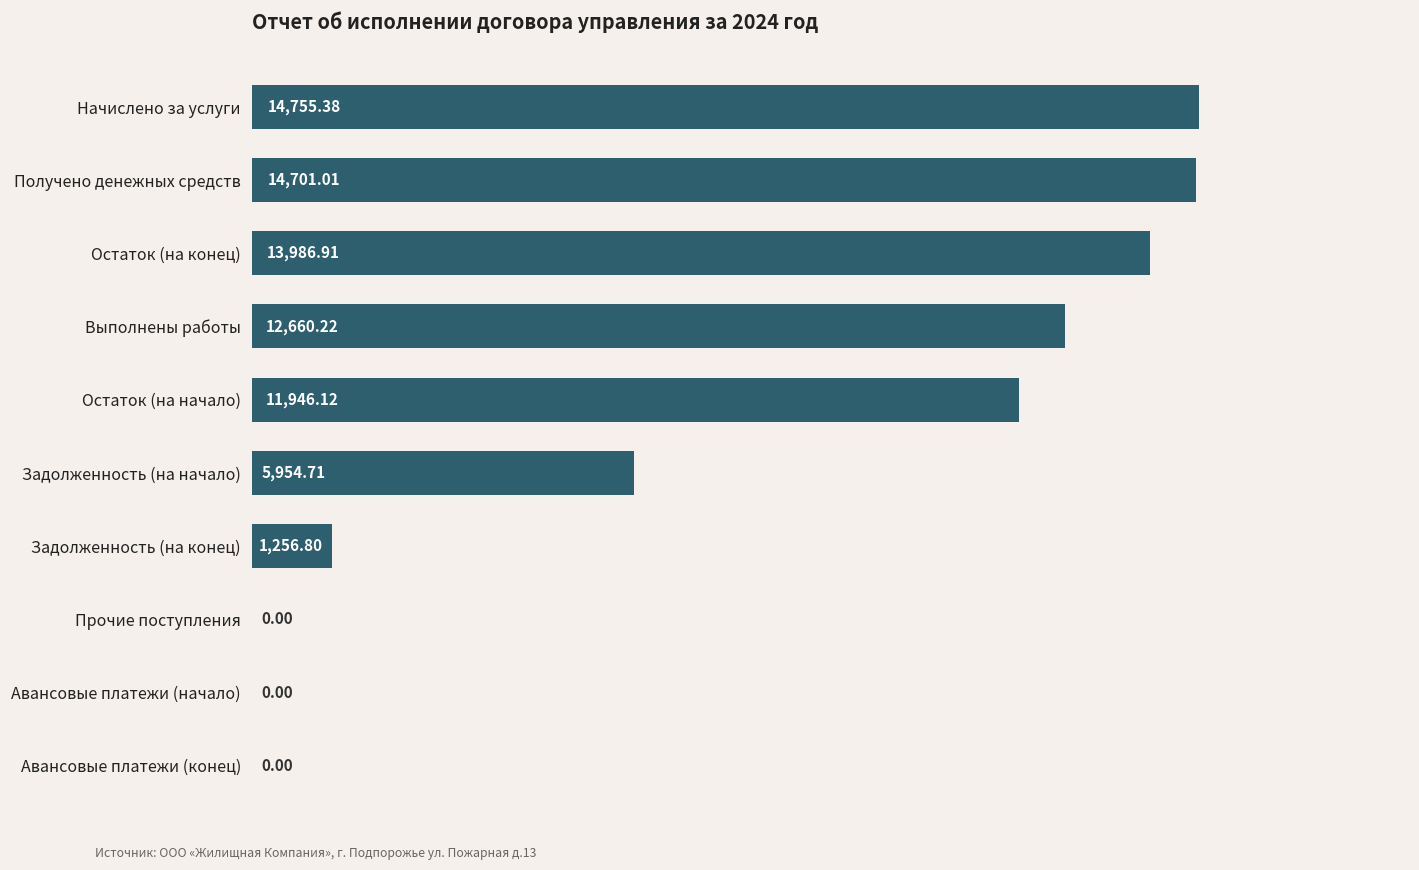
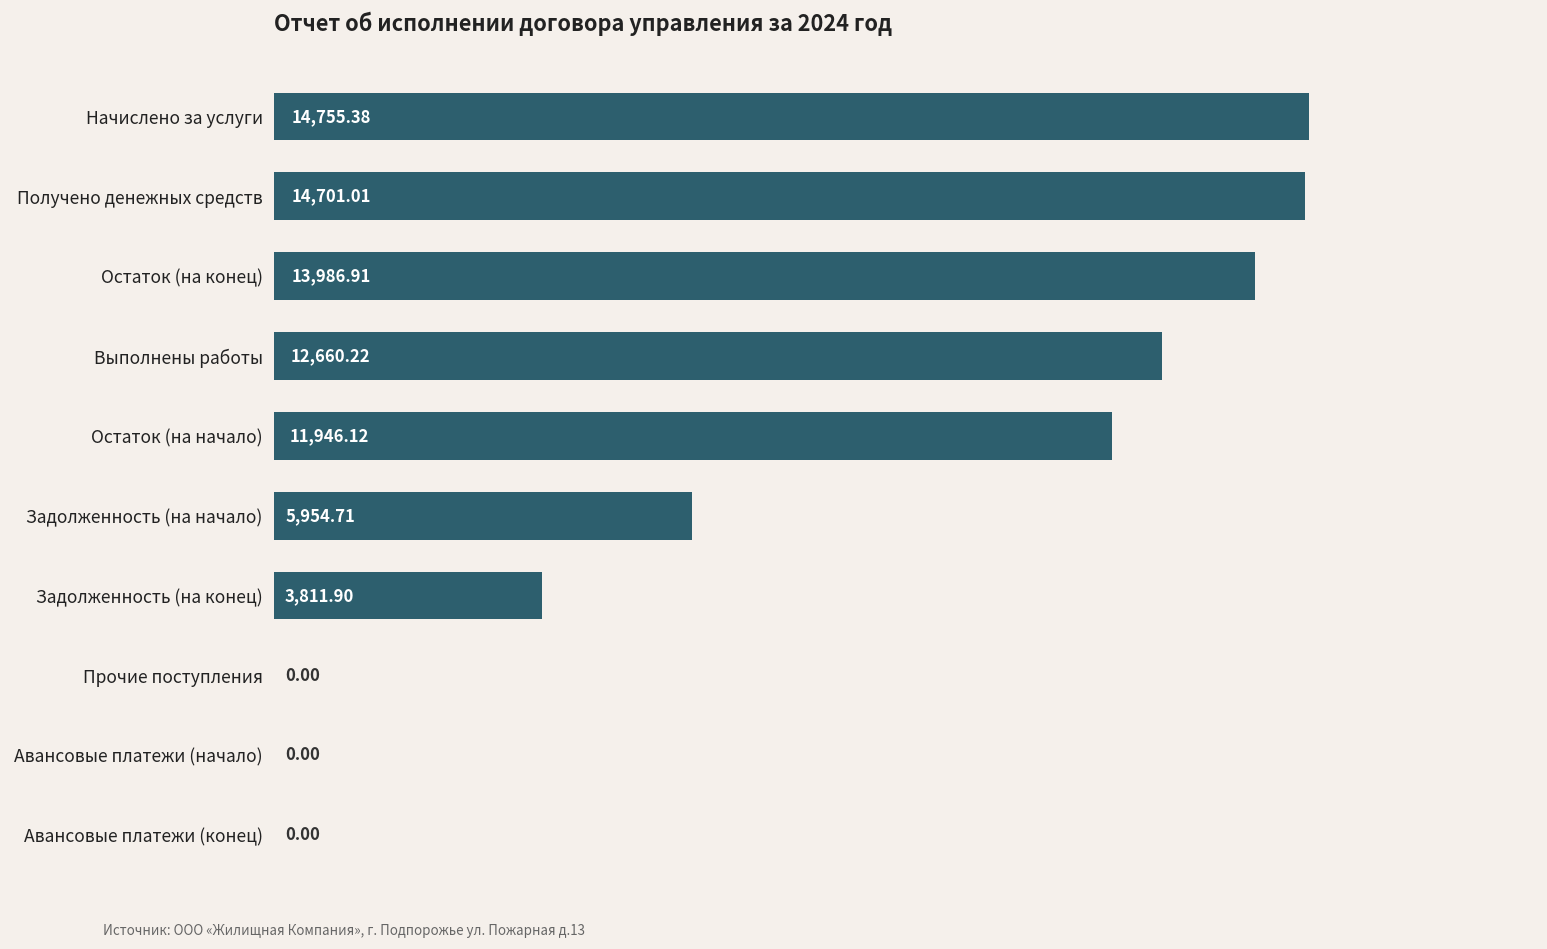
  {
    "Начислено за услуги": "14,755.38",
    "Получено денежных средств": "14,701.01",
    "Остаток (на конец)": "13,986.91",
    "Выполнены работы": "12,660.22",
    "Остаток (на начало)": "11,946.12",
    "Задолженность (на начало)": "5,954.71",
-   "Задолженность (на конец)": "1,256.80",
+   "Задолженность (на конец)": "3,811.90",
    "Прочие поступления": "0.00",
    "Авансовые платежи (начало)": "0.00",
    "Авансовые платежи (конец)": "0.00"
  }
